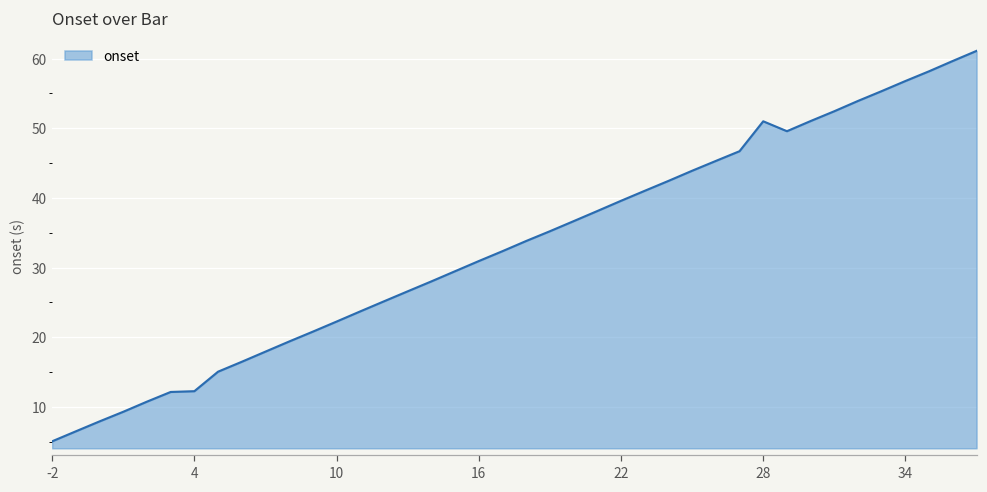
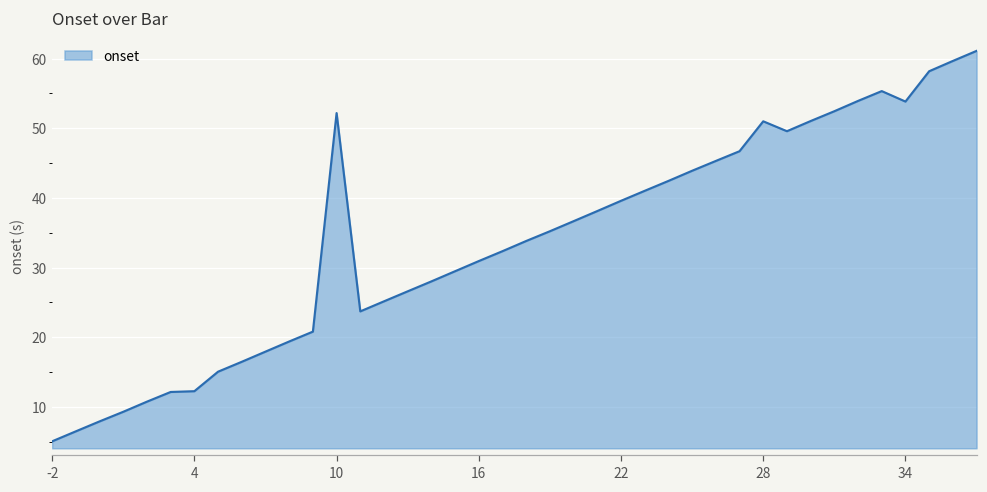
  {
    "-2": 5,
    "4": 12,
-   "10": 22,
+   "10": 52,
    "16": 31,
    "22": 40,
    "28": 51,
-   "34": 57
+   "34": 54
  }
